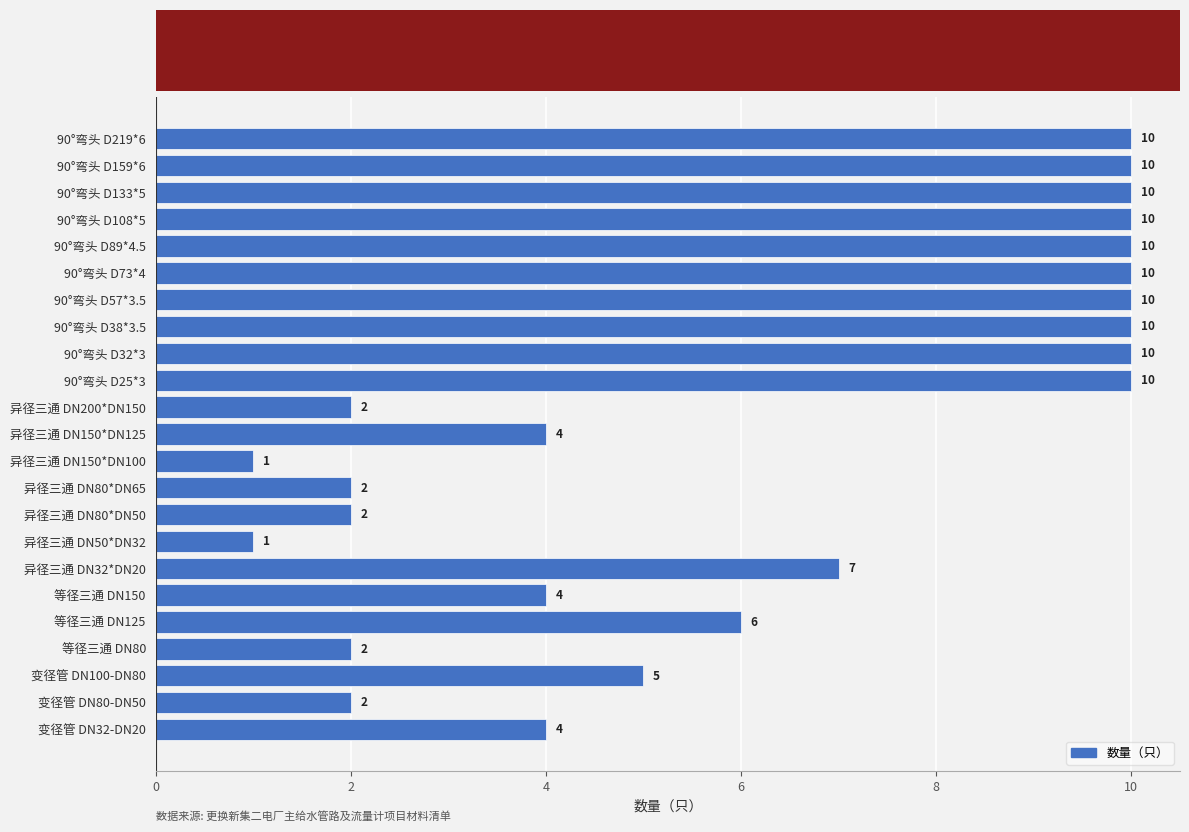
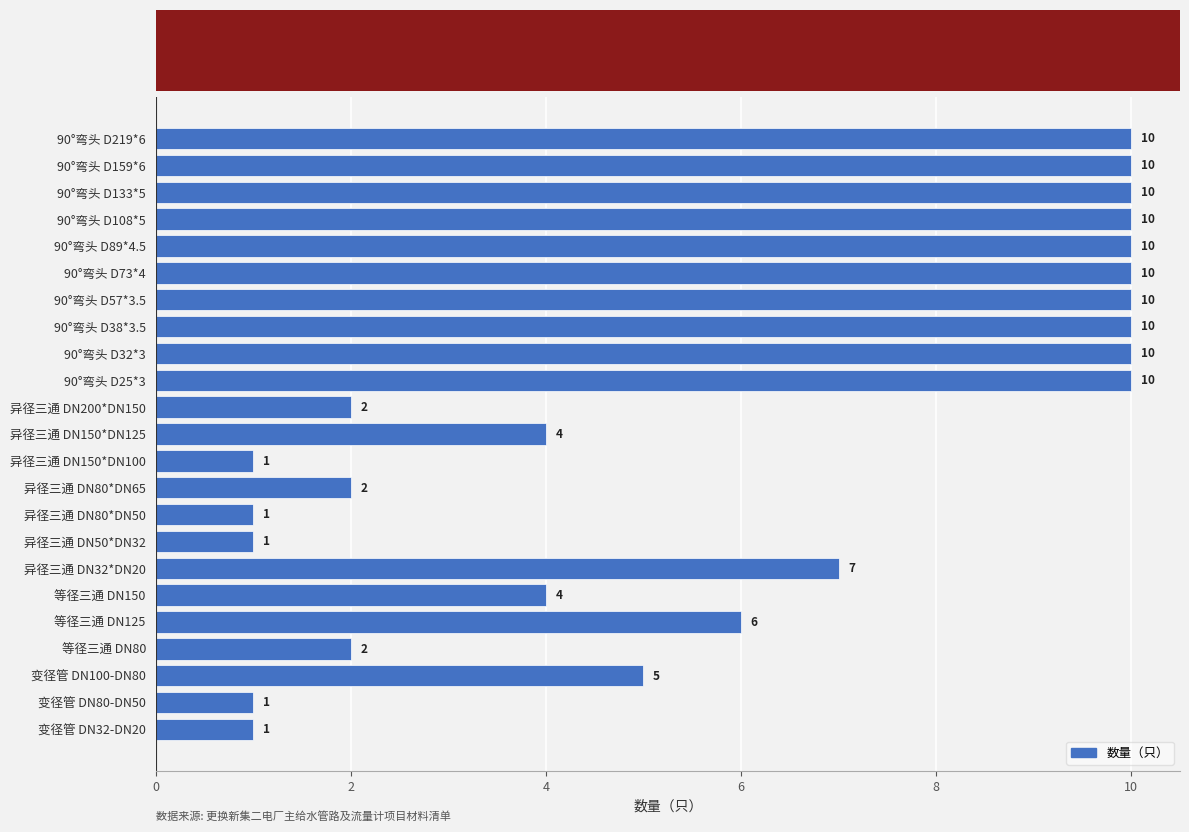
  {
    "90°弯头 D219*6": 10,
    "90°弯头 D159*6": 10,
    "90°弯头 D133*5": 10,
    "90°弯头 D108*5": 10,
    "90°弯头 D89*4.5": 10,
    "90°弯头 D73*4": 10,
    "90°弯头 D57*3.5": 10,
    "90°弯头 D38*3.5": 10,
    "90°弯头 D32*3": 10,
    "90°弯头 D25*3": 10,
    "异径三通 DN200*DN150": 2,
    "异径三通 DN150*DN125": 4,
    "异径三通 DN150*DN100": 1,
    "异径三通 DN80*DN65": 2,
-   "异径三通 DN80*DN50": 2,
+   "异径三通 DN80*DN50": 1,
    "异径三通 DN50*DN32": 1,
    "异径三通 DN32*DN20": 7,
    "等径三通 DN150": 4,
    "等径三通 DN125": 6,
    "等径三通 DN80": 2,
    "变径管 DN100-DN80": 5,
-   "变径管 DN80-DN50": 2,
-   "变径管 DN32-DN20": 4
+   "变径管 DN80-DN50": 1,
+   "变径管 DN32-DN20": 1
  }
